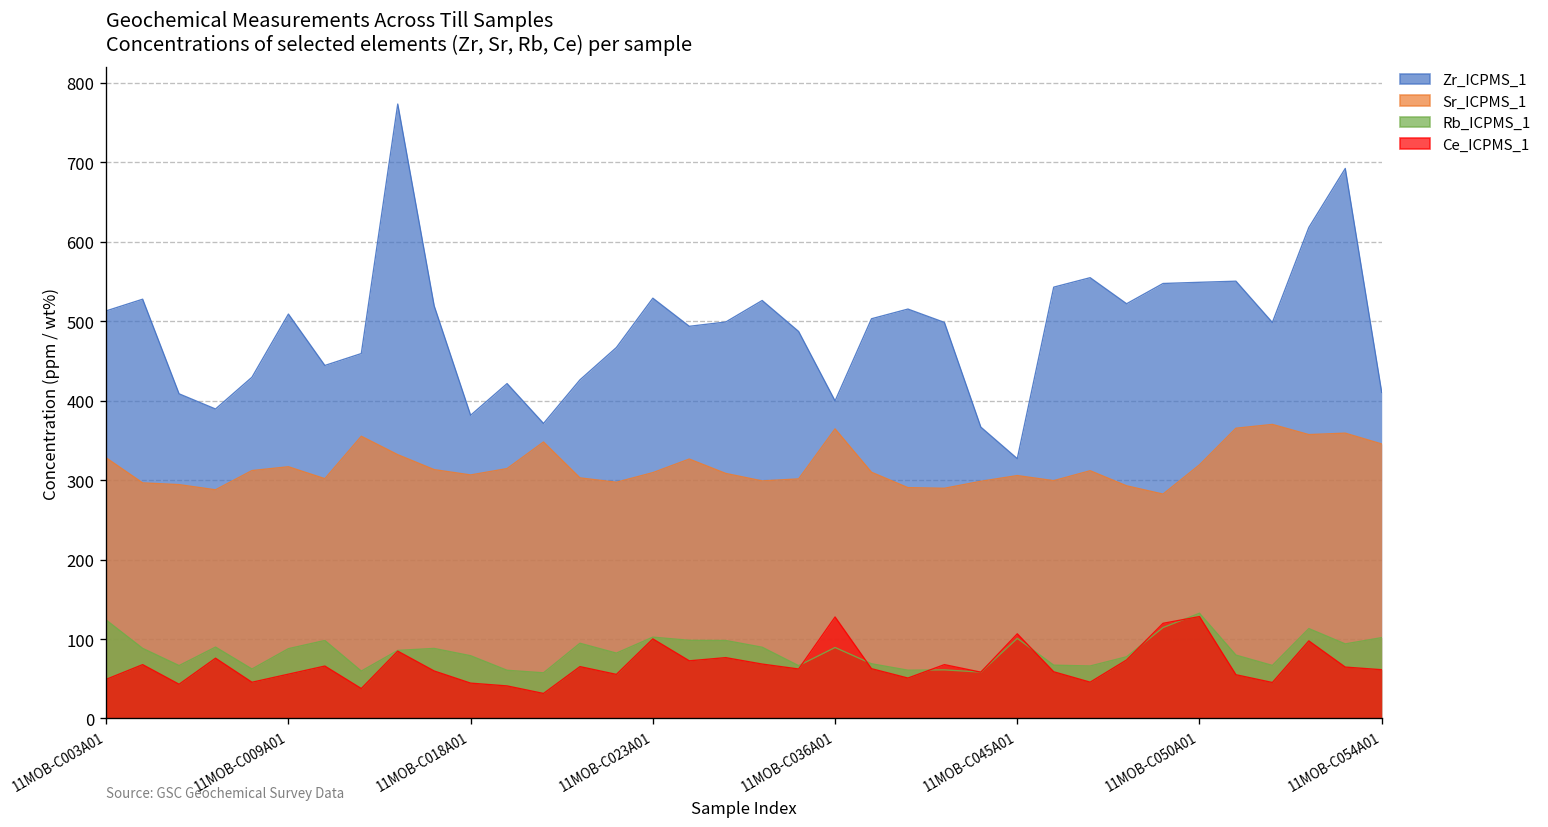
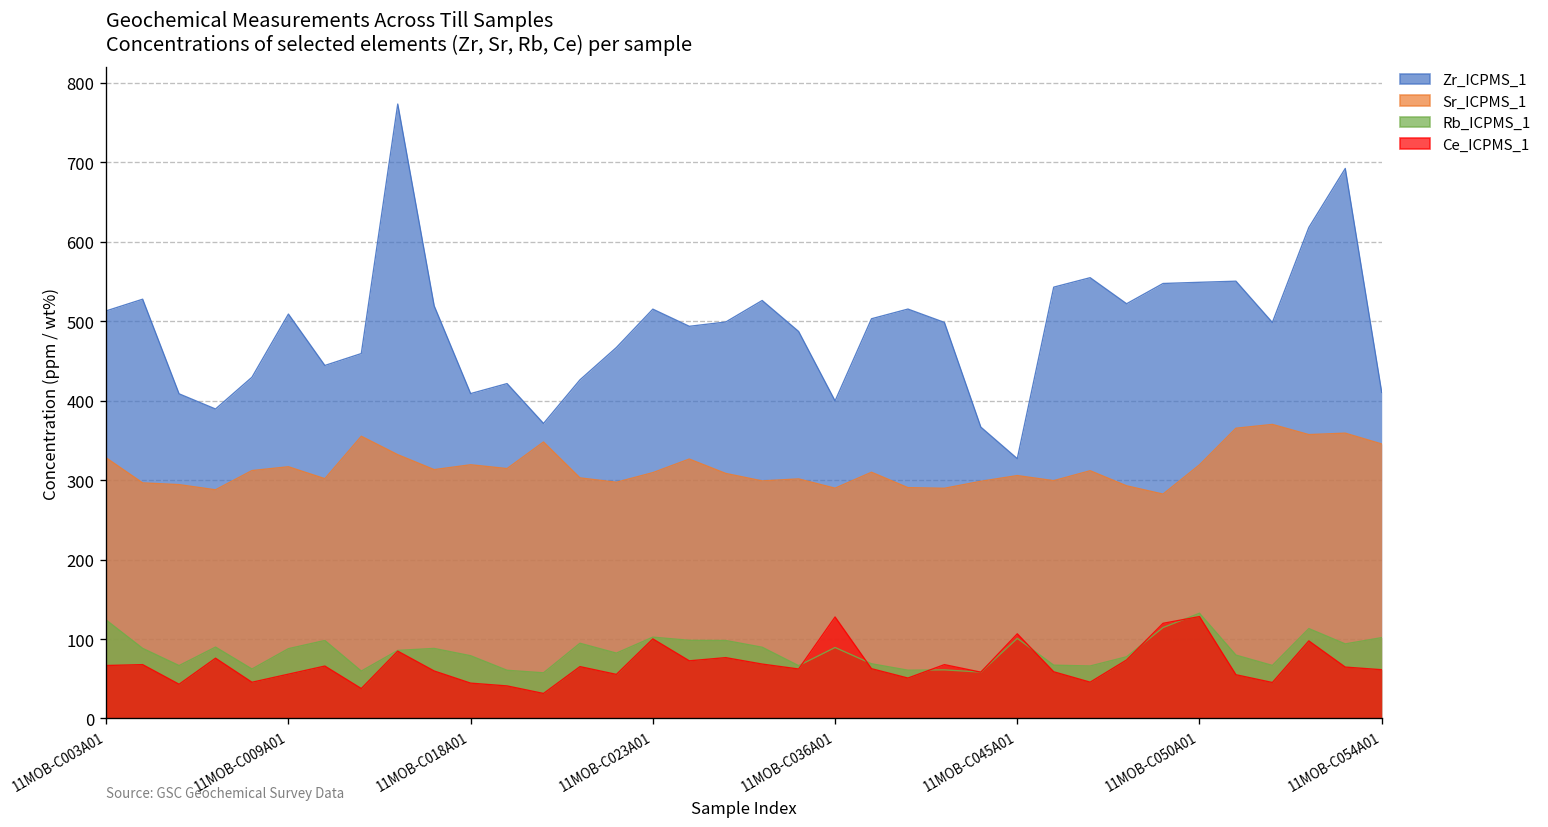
  {
    "Zr_ICPMS_1": {
      "11MOB-C003A01": 510,
      "11MOB-C009A01": 510,
-     "11MOB-C018A01": 380,
-     "11MOB-C023A01": 530,
+     "11MOB-C018A01": 410,
+     "11MOB-C023A01": 520,
      "11MOB-C036A01": 400,
      "11MOB-C045A01": 330,
      "11MOB-C050A01": 550,
      "11MOB-C054A01": 410
    },
    "Sr_ICPMS_1": {
      "11MOB-C003A01": 330,
      "11MOB-C009A01": 320,
-     "11MOB-C018A01": 310,
+     "11MOB-C018A01": 320,
      "11MOB-C023A01": 310,
-     "11MOB-C036A01": 360,
+     "11MOB-C036A01": 290,
      "11MOB-C045A01": 310,
      "11MOB-C050A01": 320,
      "11MOB-C054A01": 350
    },
    "Rb_ICPMS_1": {
      "11MOB-C003A01": 120,
      "11MOB-C009A01": 90,
      "11MOB-C018A01": 80,
      "11MOB-C036A01": 90,
      "11MOB-C045A01": 100,
      "11MOB-C050A01": 130,
      "11MOB-C054A01": 100
    },
    "Ce_ICPMS_1": {
-     "11MOB-C003A01": 50,
+     "11MOB-C003A01": 70,
      "11MOB-C009A01": 60,
      "11MOB-C018A01": 40,
      "11MOB-C036A01": 130,
      "11MOB-C045A01": 110,
      "11MOB-C050A01": 130,
      "11MOB-C054A01": 60
    }
  }
